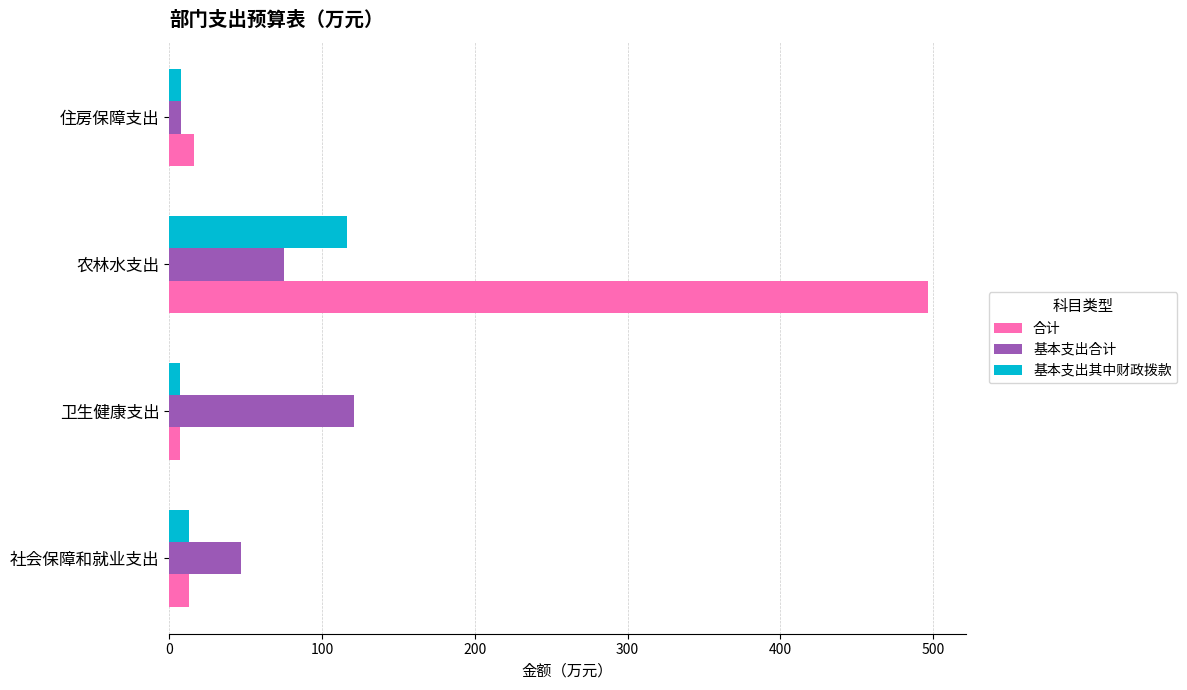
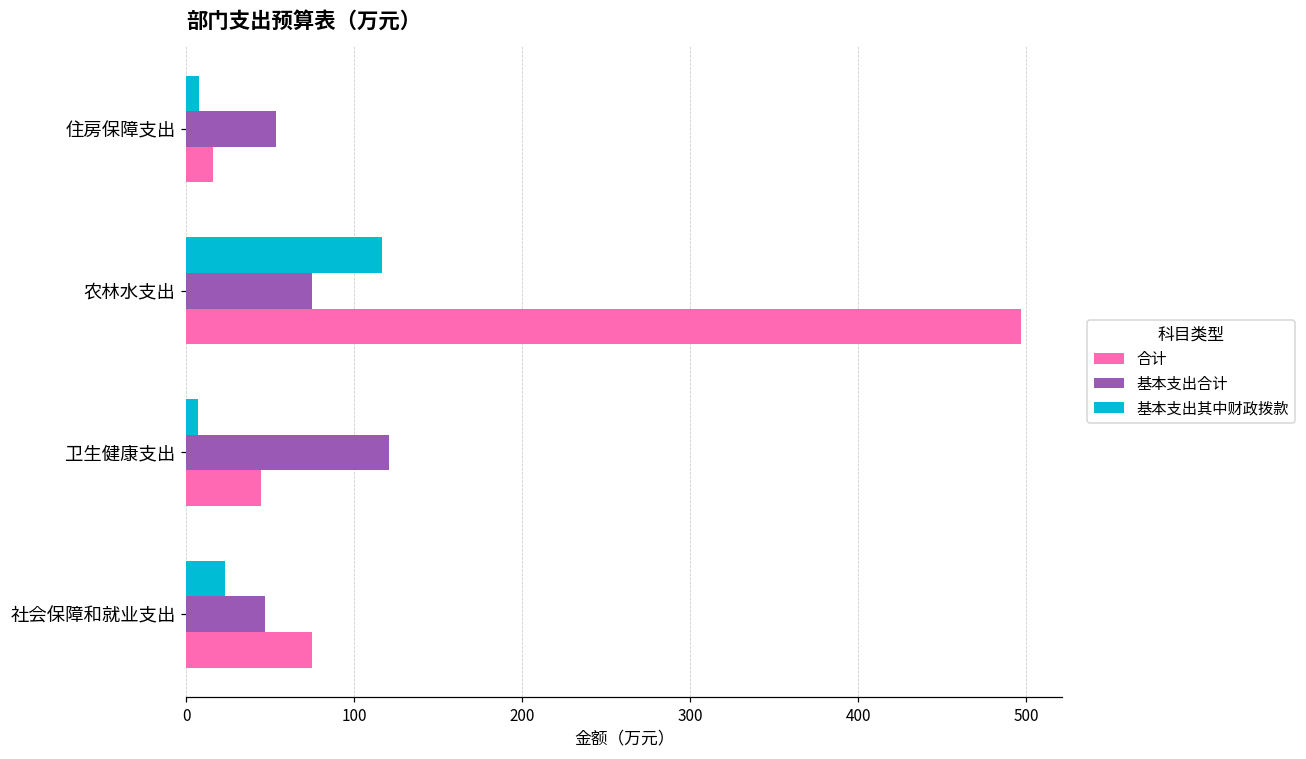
  {
    "合计": {
      "住房保障支出": 16,
      "农林水支出": 497,
-     "卫生健康支出": 7,
-     "社会保障和就业支出": 13
+     "卫生健康支出": 45,
+     "社会保障和就业支出": 75
    },
    "基本支出合计": {
-     "住房保障支出": 7,
+     "住房保障支出": 53,
      "农林水支出": 75,
      "卫生健康支出": 121,
      "社会保障和就业支出": 47
    },
    "基本支出其中财政拨款": {
      "住房保障支出": 7,
      "农林水支出": 117,
      "卫生健康支出": 7,
-     "社会保障和就业支出": 13
+     "社会保障和就业支出": 23
    }
  }
